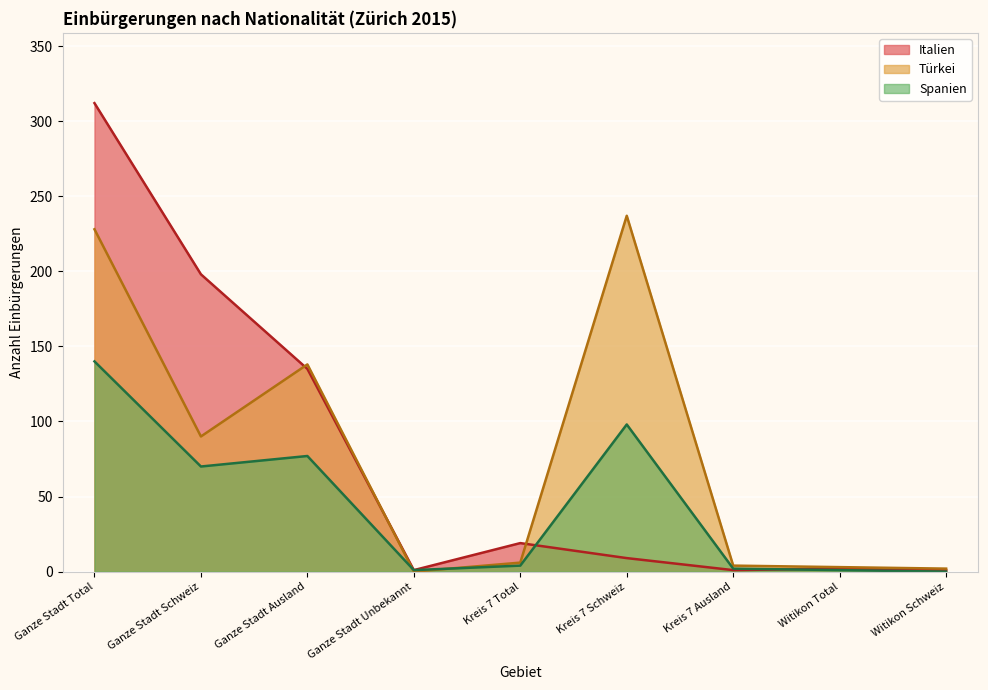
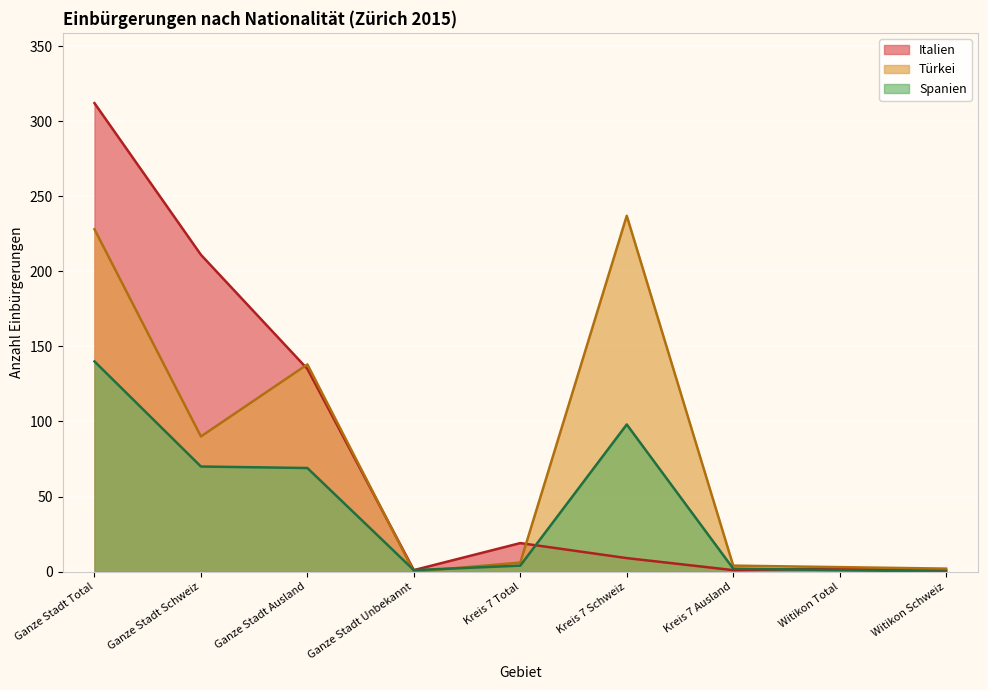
  {
    "Italien": {
      "Ganze Stadt Total": 312,
-     "Ganze Stadt Schweiz": 198,
+     "Ganze Stadt Schweiz": 211,
      "Ganze Stadt Ausland": 135,
      "Kreis 7 Total": 19,
      "Kreis 7 Schweiz": 9
    },
    "Türkei": {
      "Ganze Stadt Total": 228,
      "Ganze Stadt Schweiz": 90,
      "Ganze Stadt Ausland": 138,
      "Kreis 7 Total": 6,
      "Kreis 7 Schweiz": 237,
      "Kreis 7 Ausland": 4
    },
    "Spanien": {
      "Ganze Stadt Total": 140,
      "Ganze Stadt Schweiz": 70,
-     "Ganze Stadt Ausland": 77,
+     "Ganze Stadt Ausland": 69,
      "Kreis 7 Total": 4,
      "Kreis 7 Schweiz": 98
    }
  }
